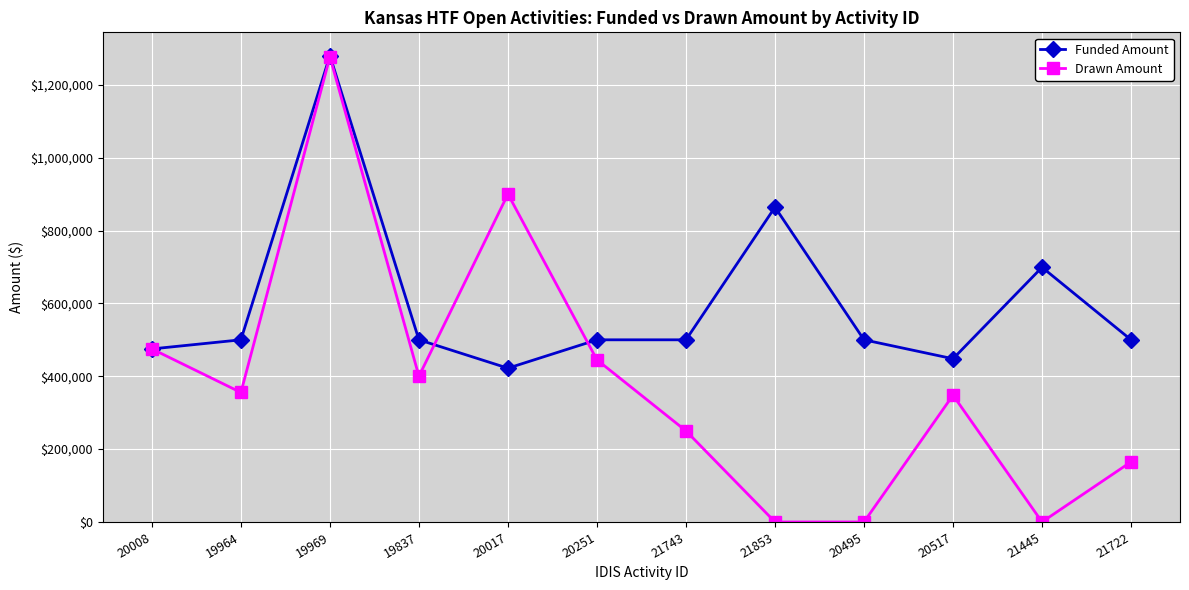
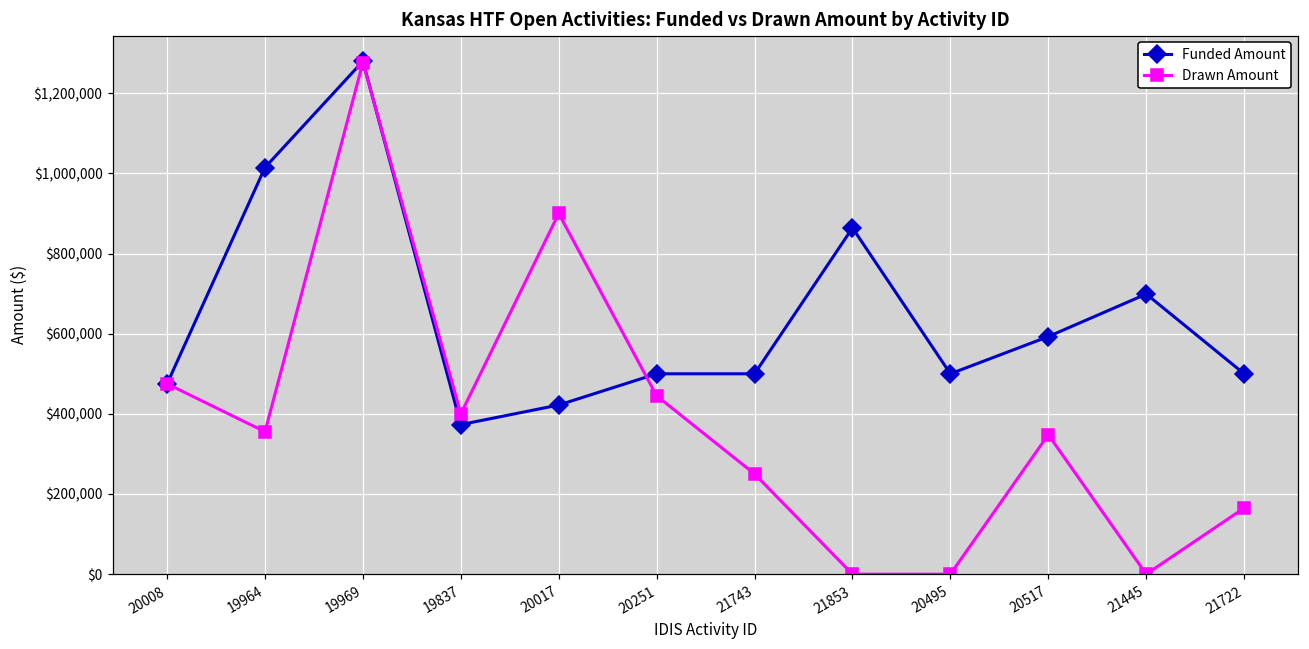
  {
    "Funded Amount": {
-     "19964": "$500,000",
-     "19837": "$500,000",
+     "19964": "$1,010,000",
+     "19837": "$370,000",
      "20017": "$420,000",
      "20251": "$500,000",
      "21743": "$500,000",
      "21853": "$860,000",
      "20495": "$500,000",
-     "20517": "$450,000",
+     "20517": "$590,000",
      "21445": "$700,000",
      "21722": "$500,000"
    },
    "Drawn Amount": {
      "19964": "$360,000",
      "19837": "$400,000",
      "20017": "$900,000",
      "20251": "$450,000",
      "21743": "$250,000",
      "21853": "$0",
      "20495": "$0",
      "20517": "$350,000",
      "21445": "$0",
      "21722": "$170,000"
    }
  }
